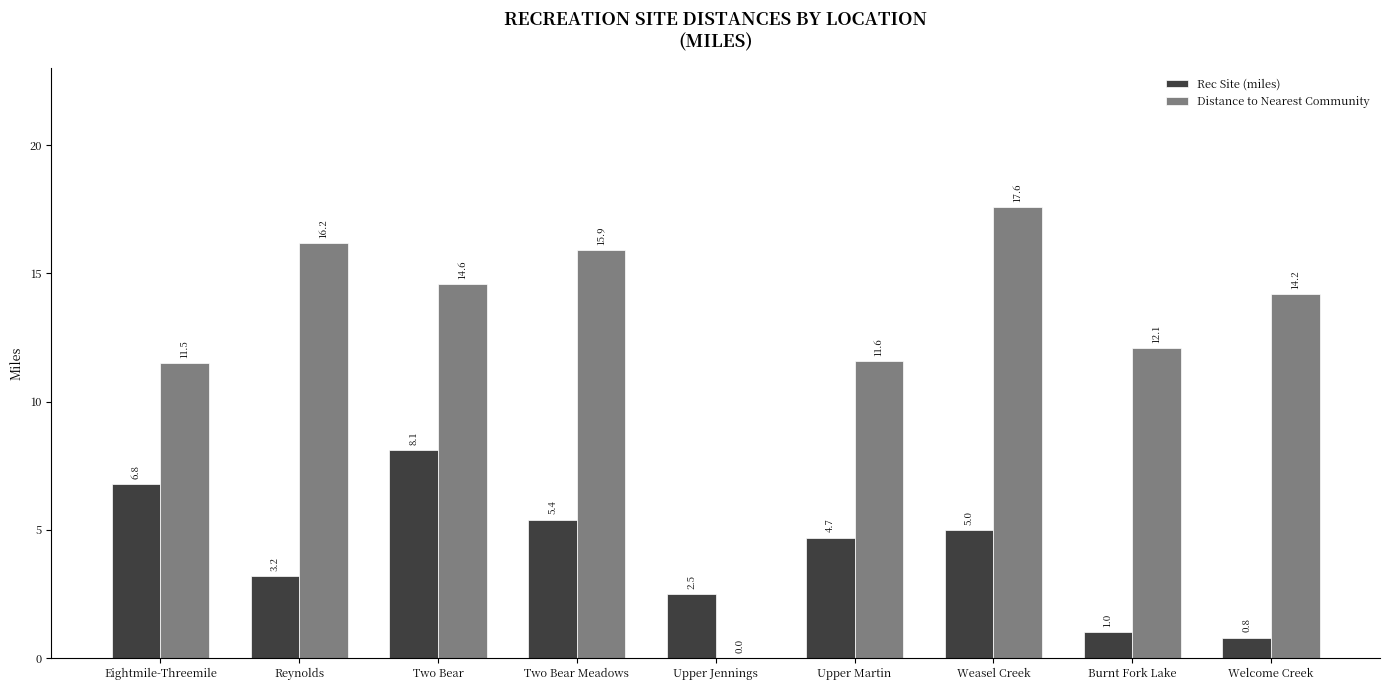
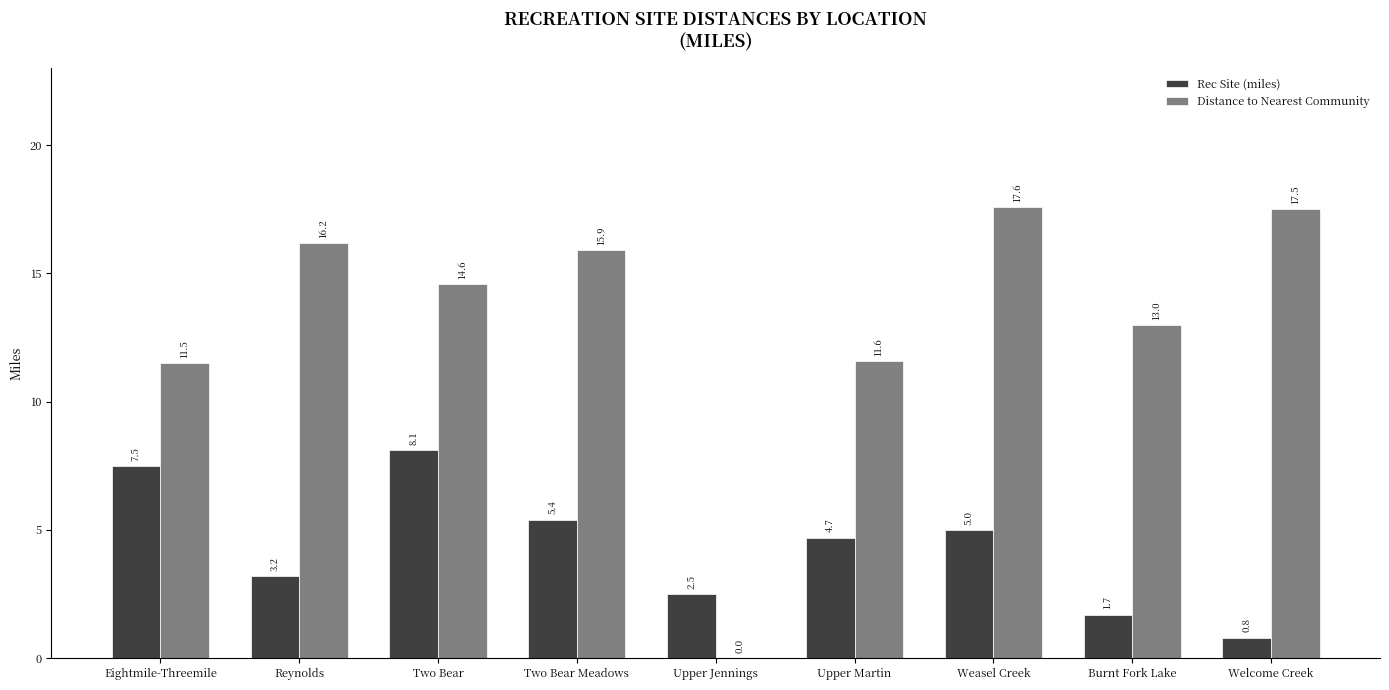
  {
    "Rec Site (miles)": {
-     "Eightmile-Threemile": 6.8,
+     "Eightmile-Threemile": 7.5,
      "Reynolds": 3.2,
      "Two Bear": 8.1,
      "Two Bear Meadows": 5.4,
      "Upper Jennings": 2.5,
      "Upper Martin": 4.7,
      "Weasel Creek": 5.0,
-     "Burnt Fork Lake": 1.0,
+     "Burnt Fork Lake": 1.7,
      "Welcome Creek": 0.8
    },
    "Distance to Nearest Community": {
      "Eightmile-Threemile": 11.5,
      "Reynolds": 16.2,
      "Two Bear": 14.6,
      "Two Bear Meadows": 15.9,
      "Upper Jennings": 0.0,
      "Upper Martin": 11.6,
      "Weasel Creek": 17.6,
-     "Burnt Fork Lake": 12.1,
-     "Welcome Creek": 14.2
+     "Burnt Fork Lake": 13.0,
+     "Welcome Creek": 17.5
    }
  }
